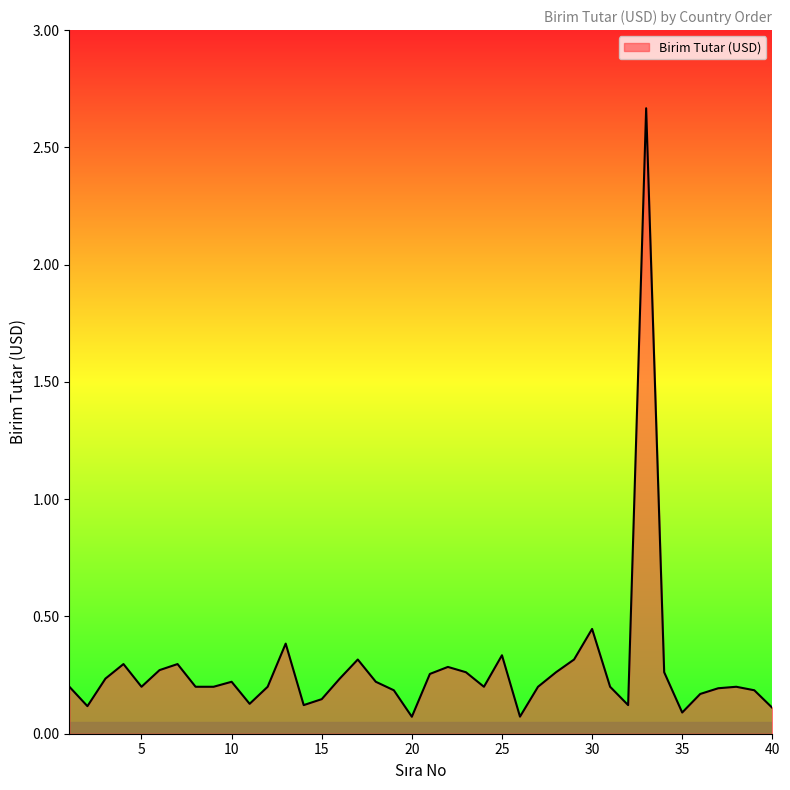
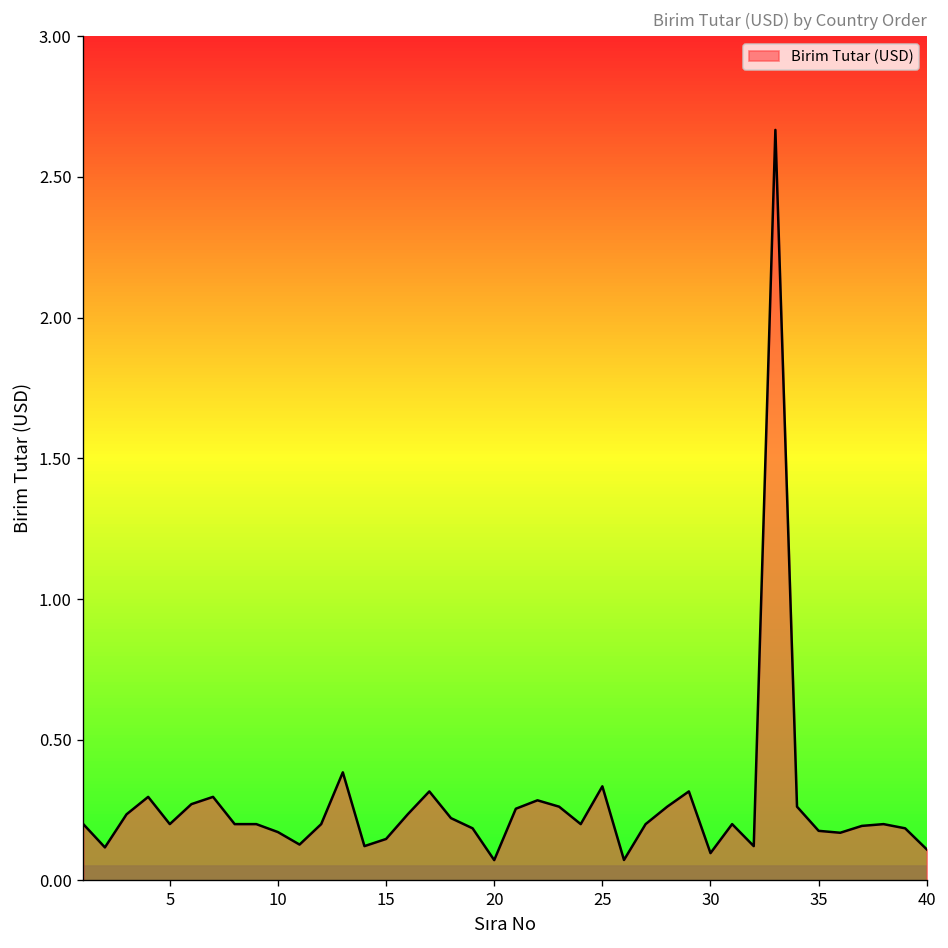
  {
    "5": 0.20,
-   "10": 0.22,
+   "10": 0.17,
    "15": 0.15,
    "20": 0.07,
    "25": 0.33,
-   "30": 0.45,
-   "35": 0.09,
+   "30": 0.10,
+   "35": 0.18,
    "40": 0.11
  }
